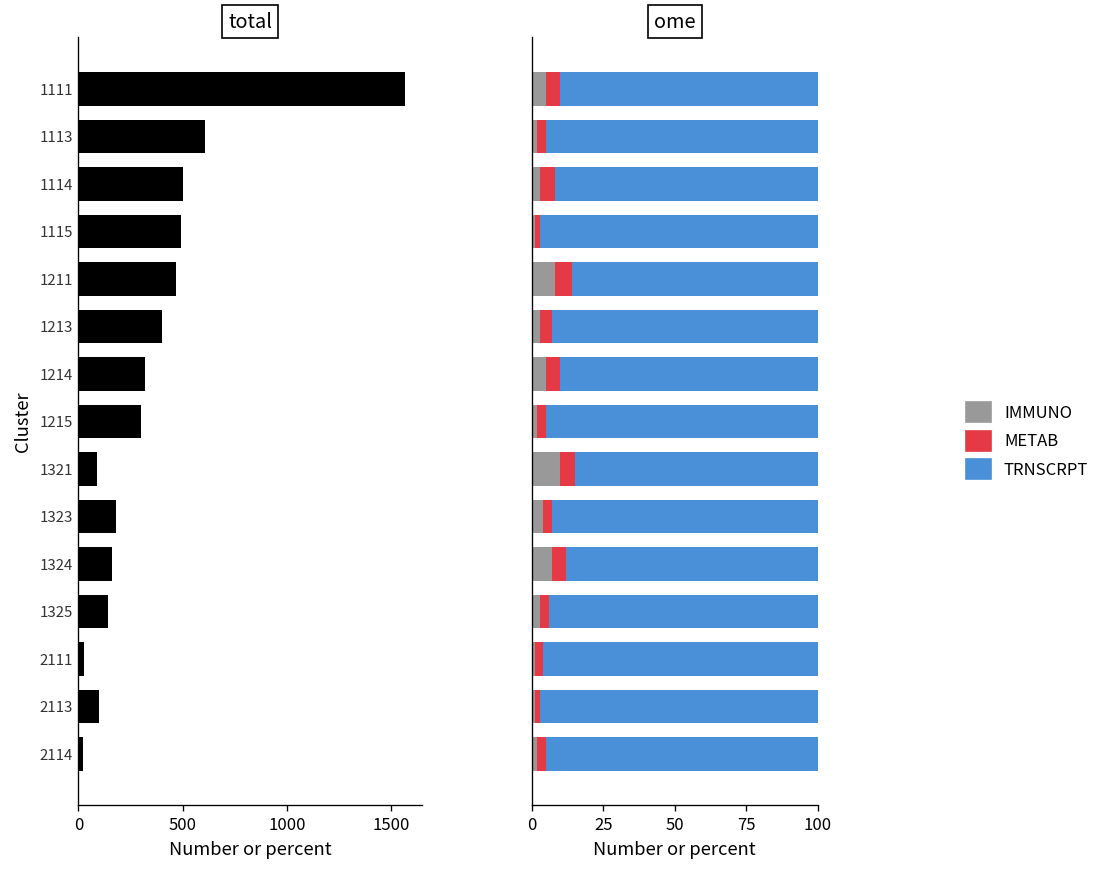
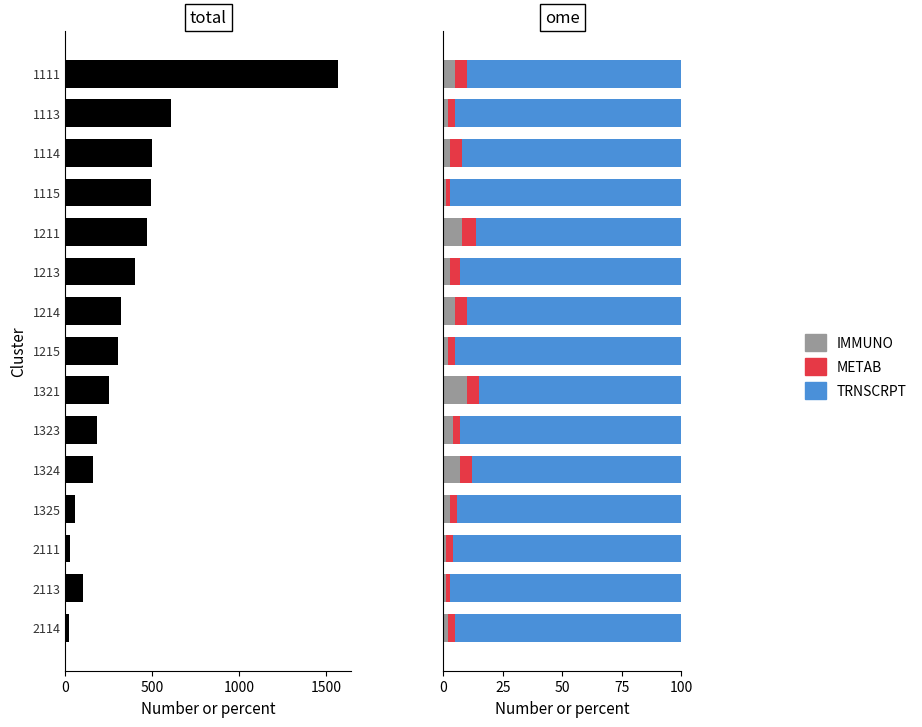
  {
    "total": {
      "1111": 1570,
      "1113": 610,
      "1114": 500,
      "1115": 490,
      "1211": 470,
      "1213": 400,
      "1214": 320,
      "1215": 300,
-     "1321": 90,
+     "1321": 250,
      "1323": 180,
      "1324": 160,
-     "1325": 140,
+     "1325": 60,
      "2111": 30,
      "2113": 100,
      "2114": 20
    }
  }
